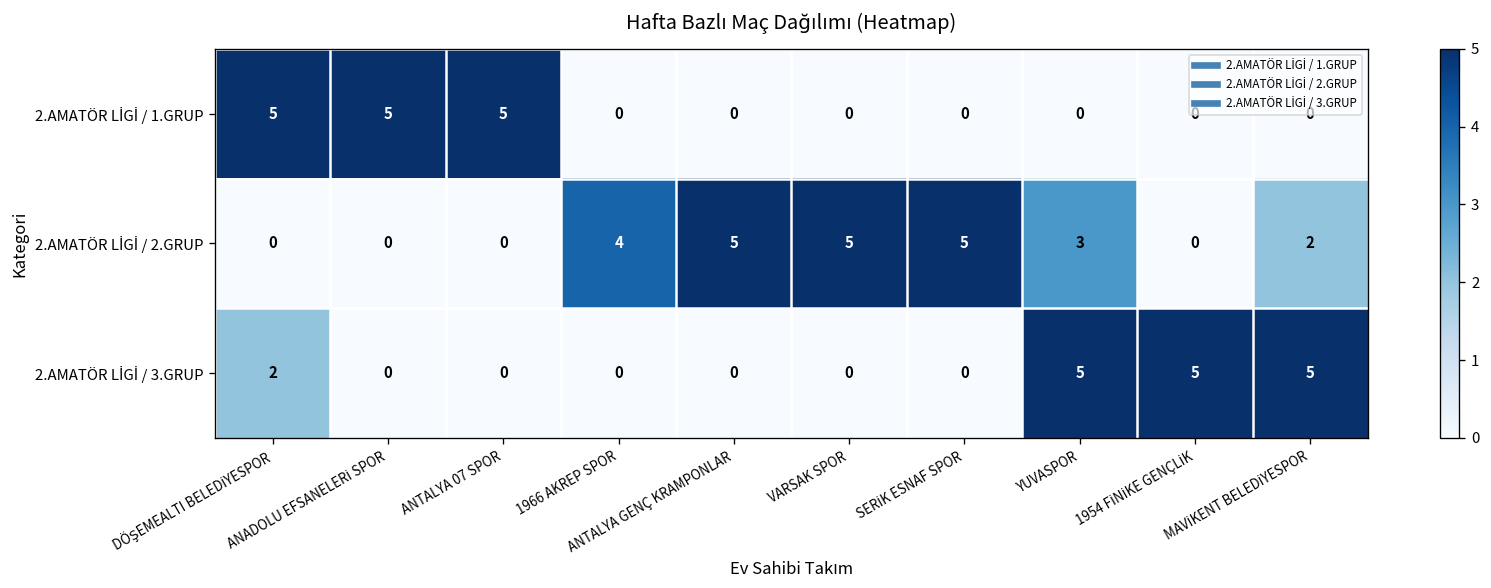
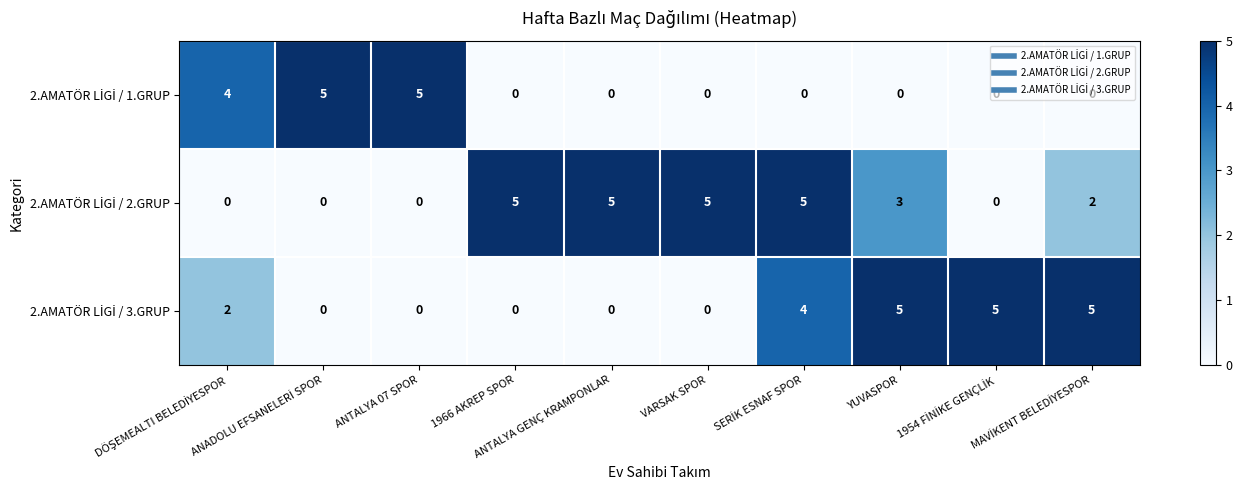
  {
    "2.AMATÖR LİGİ / 1.GRUP": {
-     "DÖŞEMEALTI BELEDİYESPOR": 5,
+     "DÖŞEMEALTI BELEDİYESPOR": 4,
      "ANADOLU EFSANELERİ SPOR": 5,
      "ANTALYA 07 SPOR": 5,
      "1966 AKREP SPOR": 0,
      "ANTALYA GENÇ KRAMPONLAR": 0,
      "VARSAK SPOR": 0,
      "SERİK ESNAF SPOR": 0,
      "YUVASPOR": 0
    },
    "2.AMATÖR LİGİ / 2.GRUP": {
      "DÖŞEMEALTI BELEDİYESPOR": 0,
      "ANADOLU EFSANELERİ SPOR": 0,
      "ANTALYA 07 SPOR": 0,
-     "1966 AKREP SPOR": 4,
+     "1966 AKREP SPOR": 5,
      "ANTALYA GENÇ KRAMPONLAR": 5,
      "VARSAK SPOR": 5,
      "SERİK ESNAF SPOR": 5,
      "YUVASPOR": 3,
      "1954 FİNİKE GENÇLİK": 0,
      "MAVİKENT BELEDİYESPOR": 2
    },
    "2.AMATÖR LİGİ / 3.GRUP": {
      "DÖŞEMEALTI BELEDİYESPOR": 2,
      "ANADOLU EFSANELERİ SPOR": 0,
      "ANTALYA 07 SPOR": 0,
      "1966 AKREP SPOR": 0,
      "ANTALYA GENÇ KRAMPONLAR": 0,
      "VARSAK SPOR": 0,
-     "SERİK ESNAF SPOR": 0,
+     "SERİK ESNAF SPOR": 4,
      "YUVASPOR": 5,
      "1954 FİNİKE GENÇLİK": 5,
      "MAVİKENT BELEDİYESPOR": 5
    }
  }
